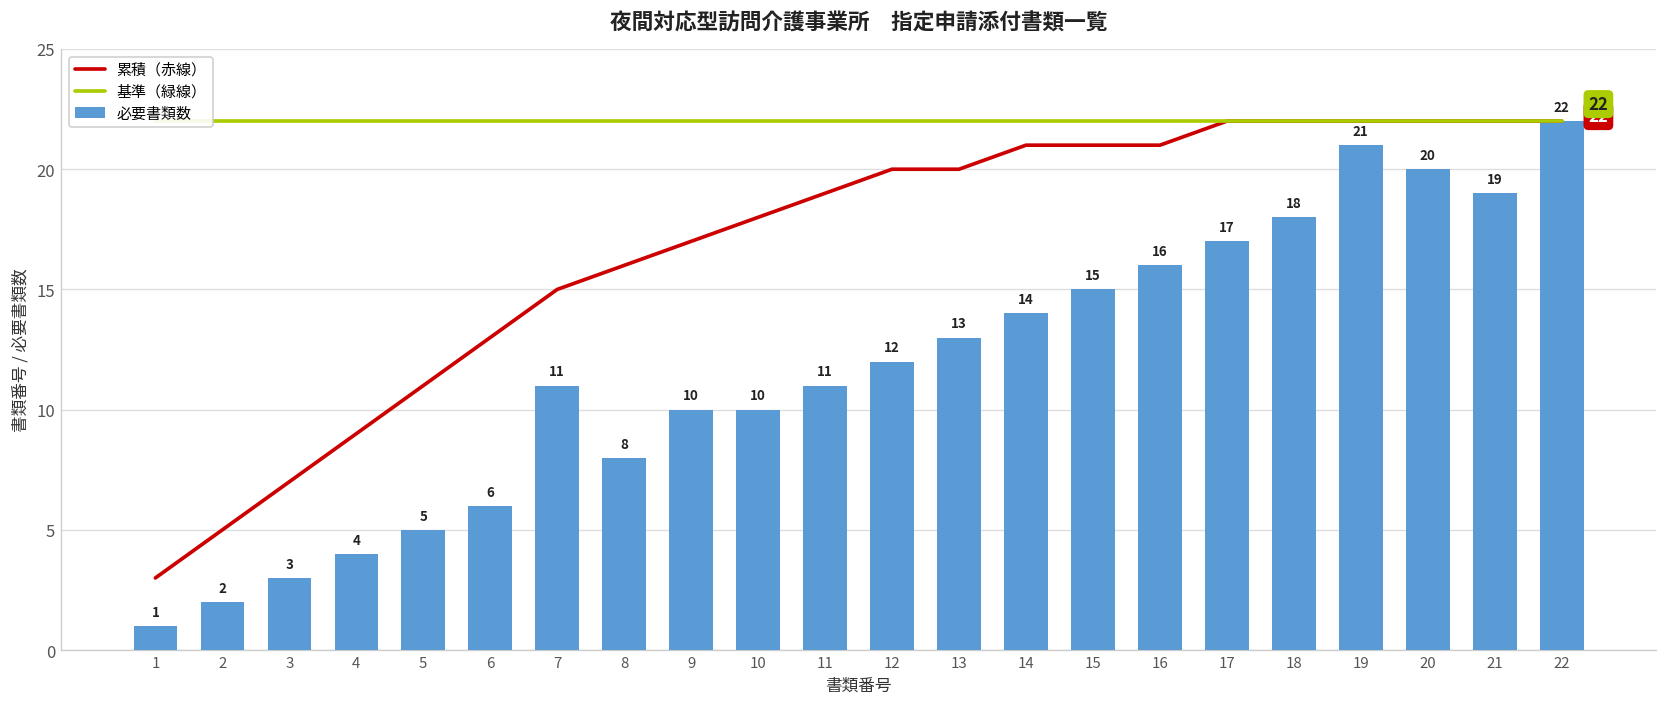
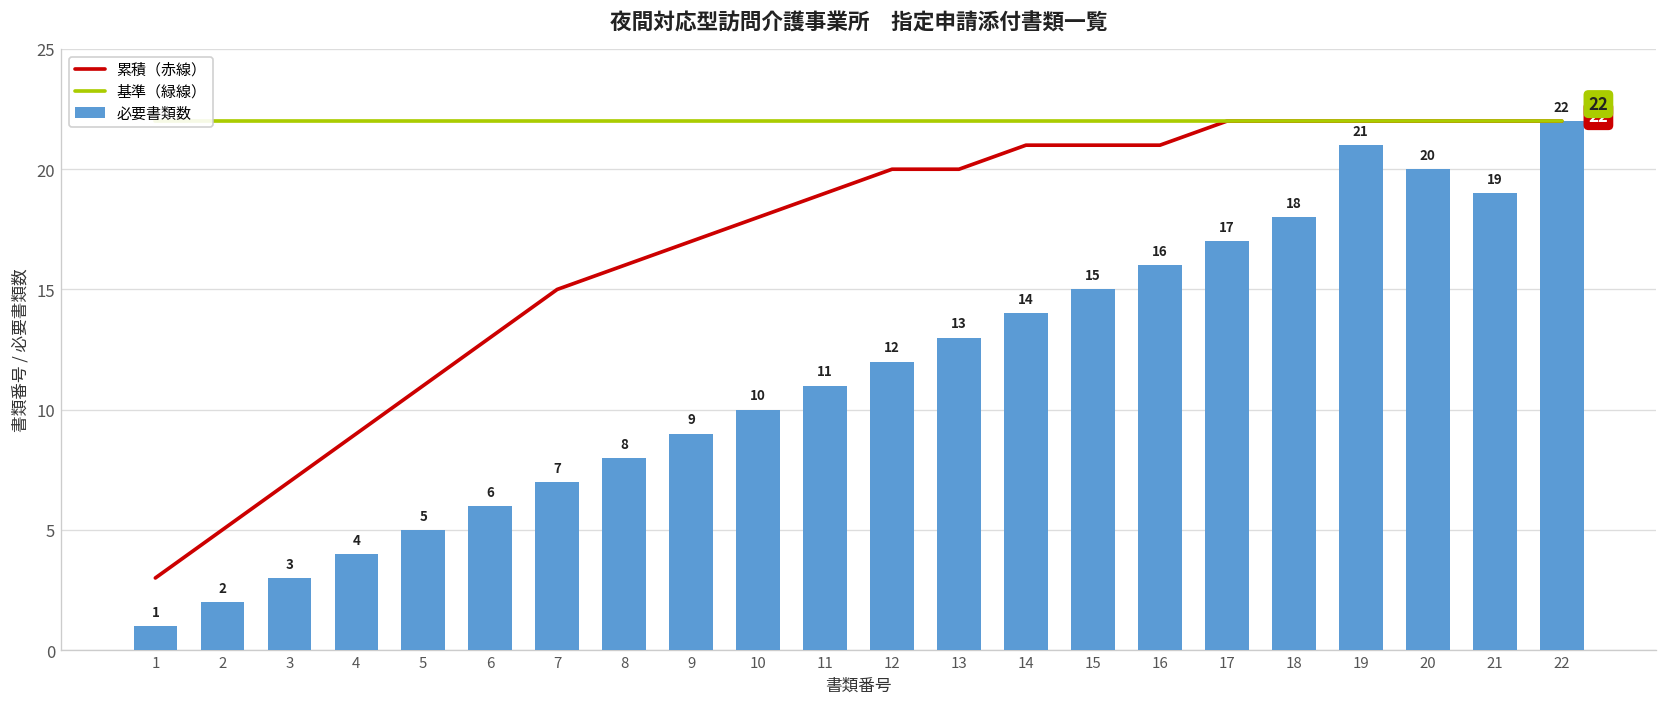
  {
    "必要書類数": {
      "1": 1,
      "2": 2,
      "3": 3,
      "4": 4,
      "5": 5,
      "6": 6,
-     "7": 11,
+     "7": 7,
      "8": 8,
-     "9": 10,
+     "9": 9,
      "10": 10,
      "11": 11,
      "12": 12,
      "13": 13,
      "14": 14,
      "15": 15,
      "16": 16,
      "17": 17,
      "18": 18,
      "20": 20,
      "21": 19,
      "22": 22
    },
    "累積（赤線）": {
      "1": 3.0,
      "2": 5.0,
      "3": 7.0,
      "4": 9.0,
      "5": 11.0,
      "6": 13.0,
      "7": 15.0,
      "8": 16.0,
      "9": 17.0,
      "10": 18.0,
      "11": 19.0,
      "12": 20.0,
      "13": 20.0,
      "14": 21.0,
      "15": 21.0,
      "16": 21.0
    },
    "基準（緑線）": {
      "2": 22.0,
      "3": 22.0,
      "4": 22.0,
      "5": 22.0,
      "6": 22.0,
      "7": 22.0,
      "8": 22.0,
      "9": 22.0,
      "10": 22.0,
      "11": 22.0,
      "12": 22.0,
      "13": 22.0,
      "14": 22.0,
      "15": 22.0,
      "16": 22.0
    }
  }
